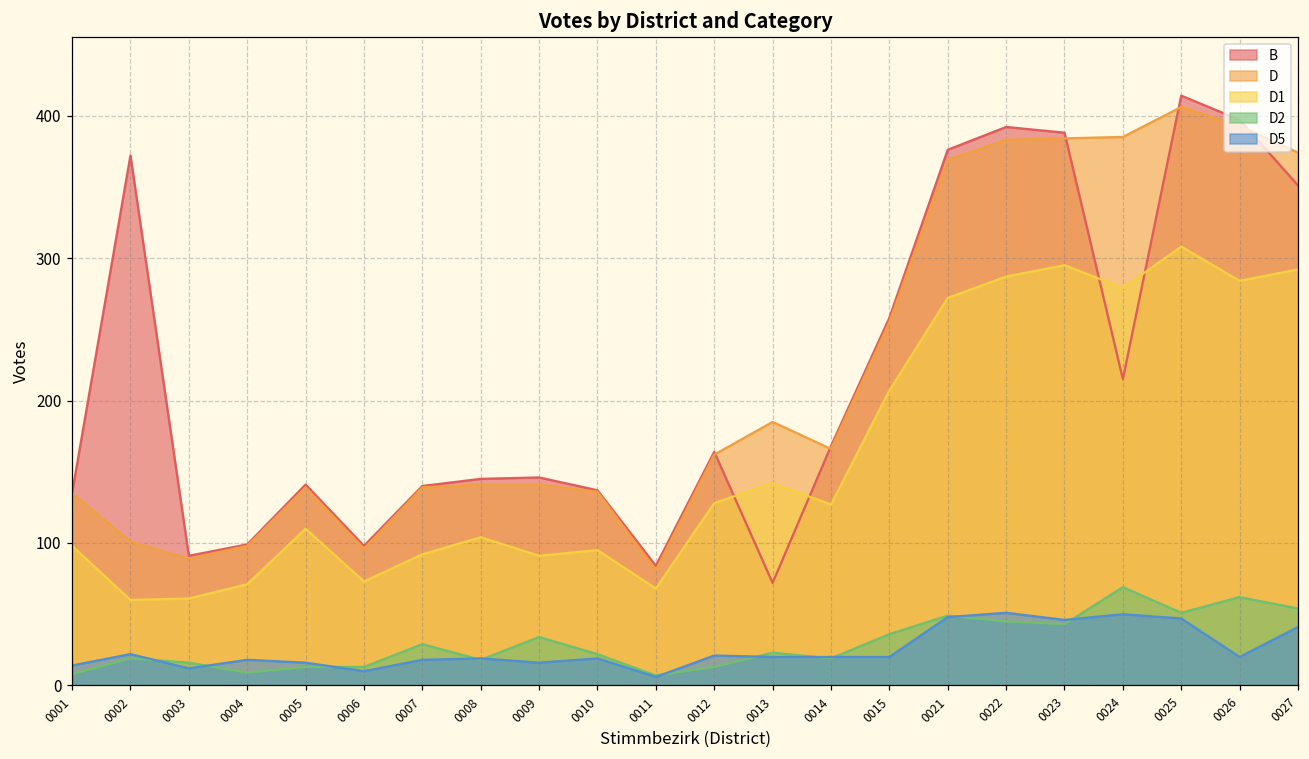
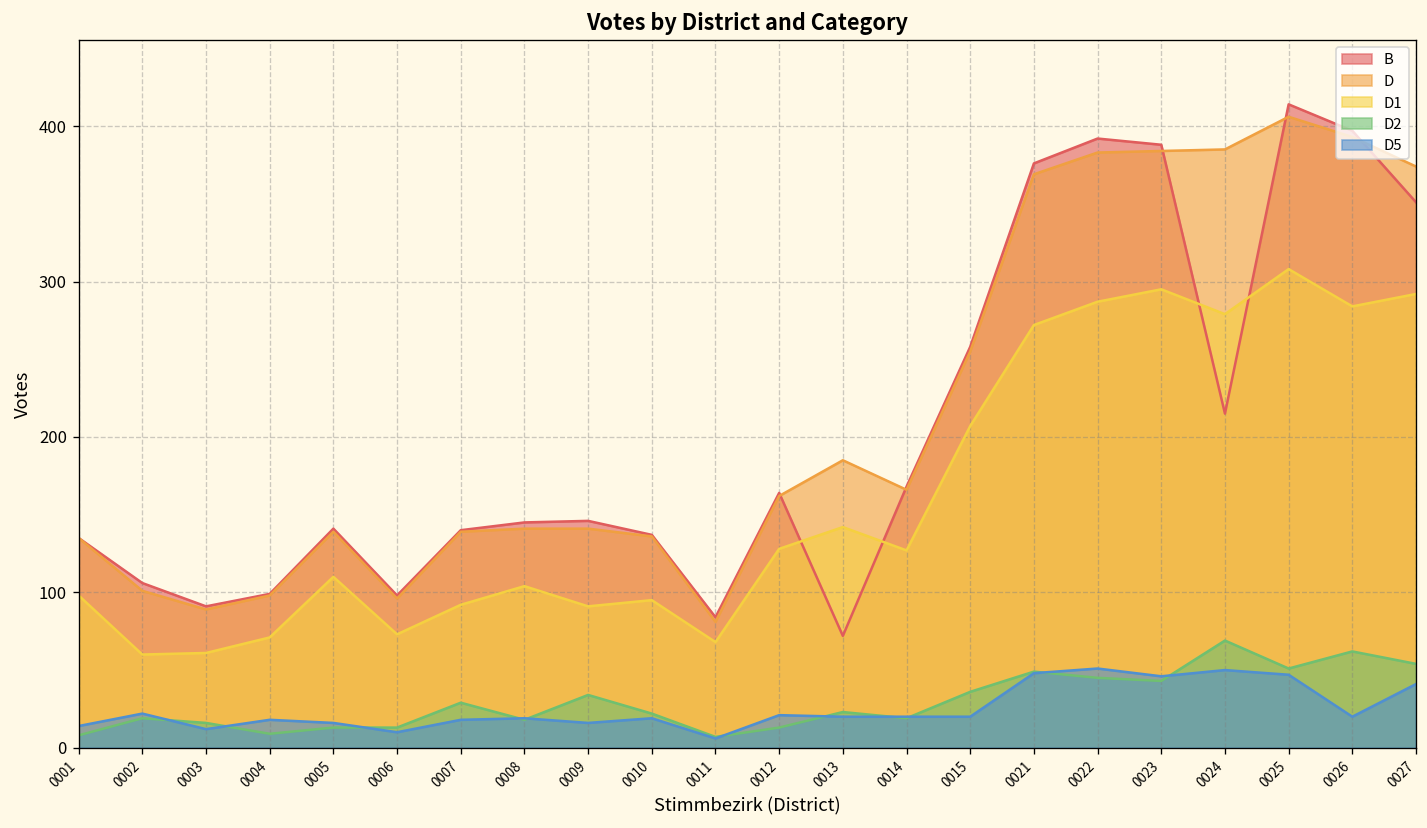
  {
    "B": {
-     "0002": 372,
+     "0002": 106,
      "0003": 91,
      "0005": 141,
      "0006": 98,
      "0008": 145,
      "0009": 146,
      "0011": 84,
      "0012": 164,
      "0013": 72,
      "0014": 168,
      "0015": 258,
      "0021": 376,
      "0022": 392,
      "0023": 388,
      "0024": 215,
      "0025": 414,
      "0027": 351
    },
    "D2": {
      "0001": 8,
      "0002": 19,
      "0003": 16,
      "0004": 9,
      "0005": 13,
      "0006": 13,
      "0007": 29,
      "0009": 34,
      "0010": 22,
      "0012": 13,
      "0013": 23,
      "0015": 36,
      "0022": 45,
      "0023": 43,
      "0024": 69,
      "0025": 51,
      "0026": 62,
      "0027": 54
    },
    "D5": {
      "0001": 14,
      "0002": 22,
      "0003": 12,
      "0004": 18,
      "0005": 16,
      "0006": 10,
      "0007": 18,
      "0009": 16,
      "0010": 19,
      "0012": 21,
      "0013": 20,
      "0015": 20,
      "0022": 51,
      "0023": 46,
      "0024": 50,
      "0025": 47,
      "0026": 20,
      "0027": 41
    }
  }
